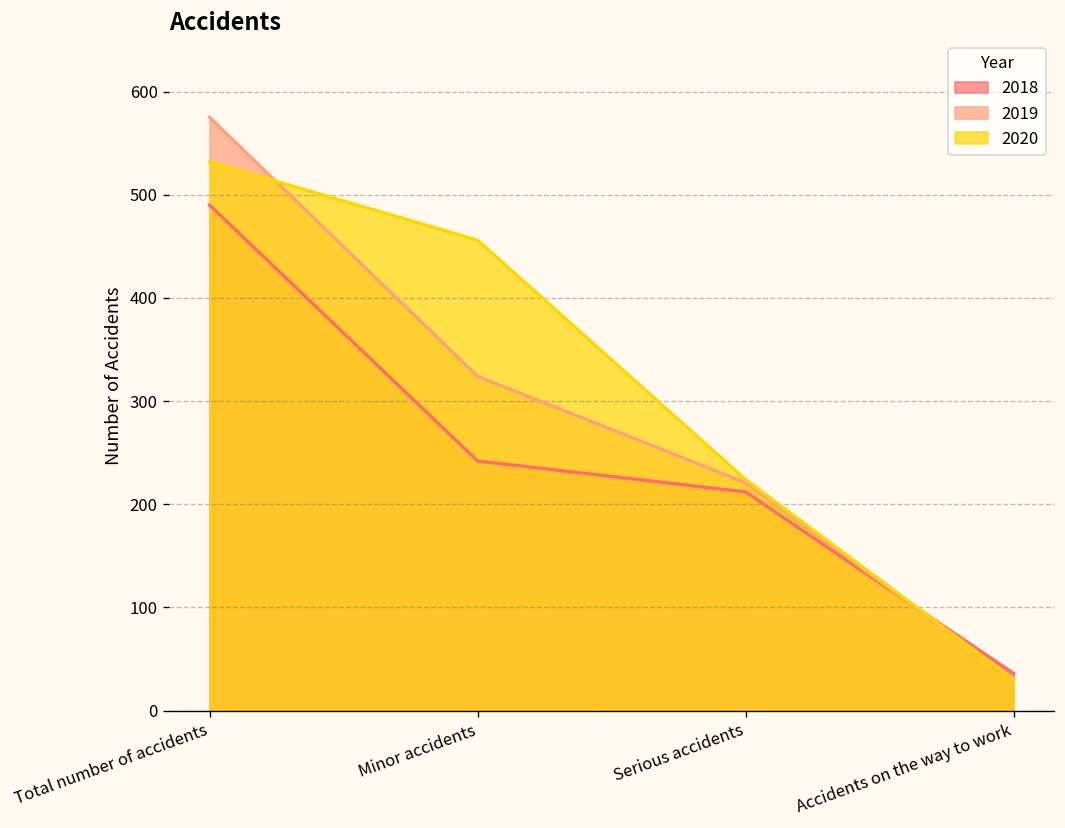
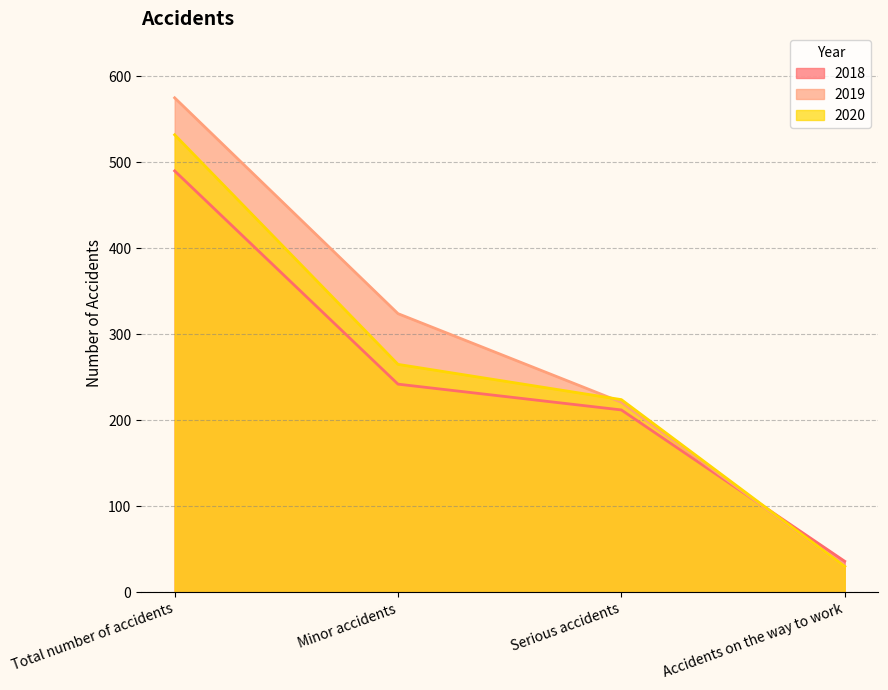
  {
    "2020": {
      "Total number of accidents": 530,
-     "Minor accidents": 460,
+     "Minor accidents": 270,
      "Serious accidents": 220
    }
  }
